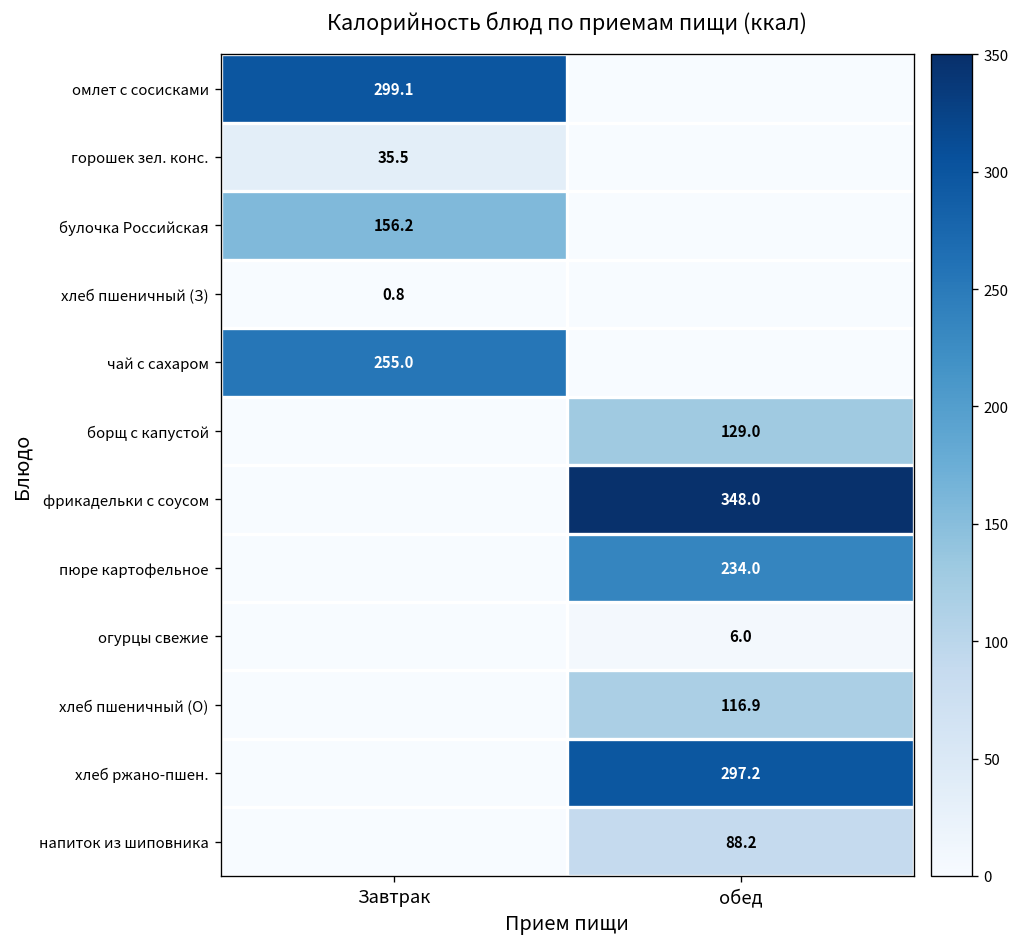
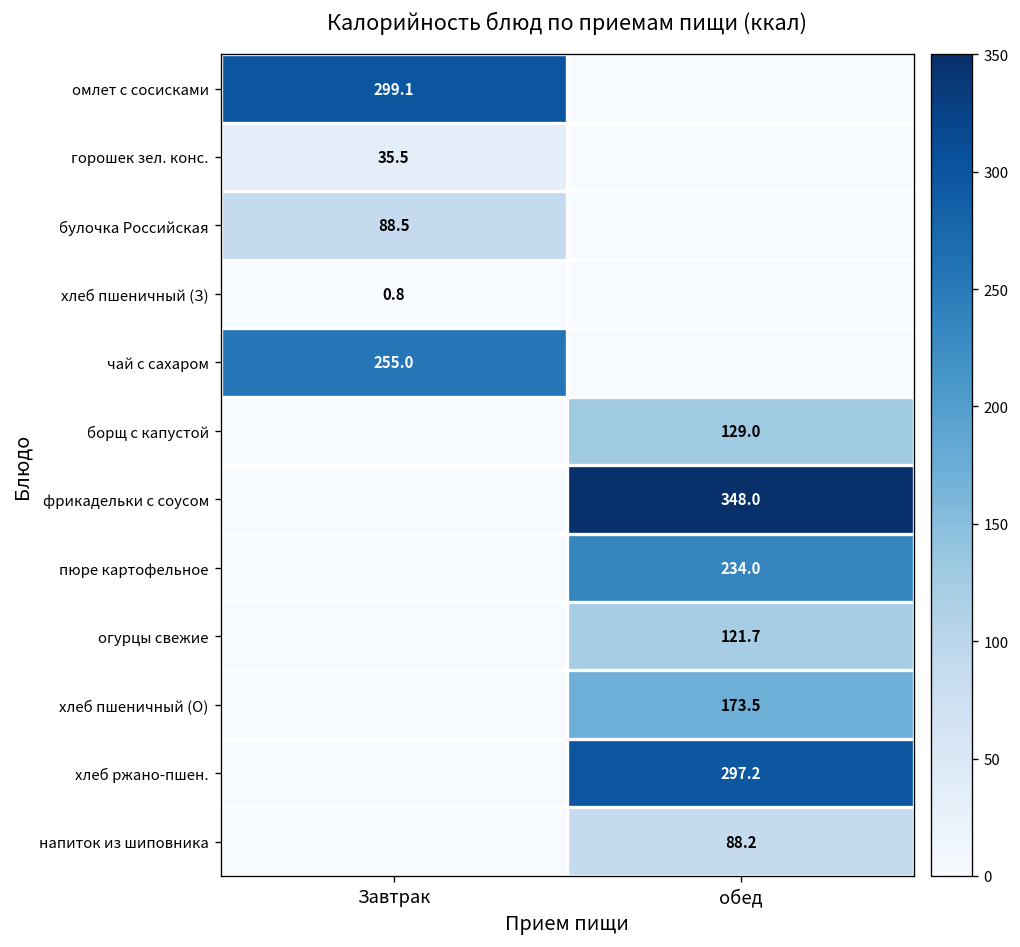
  {
    "омлет с сосисками": {
      "Завтрак": 299.1
    },
    "горошек зел. конс.": {
      "Завтрак": 35.5
    },
    "булочка Российская": {
-     "Завтрак": 156.2
+     "Завтрак": 88.5
    },
    "хлеб пшеничный (З)": {
      "Завтрак": 0.8
    },
    "чай с сахаром": {
      "Завтрак": 255.0
    },
    "борщ с капустой": {
      "обед": 129.0
    },
    "фрикадельки с соусом": {
      "обед": 348.0
    },
    "пюре картофельное": {
      "обед": 234.0
    },
    "огурцы свежие": {
-     "обед": 6.0
+     "обед": 121.7
    },
    "хлеб пшеничный (О)": {
-     "обед": 116.9
+     "обед": 173.5
    },
    "хлеб ржано-пшен.": {
      "обед": 297.2
    },
    "напиток из шиповника": {
      "обед": 88.2
    }
  }
